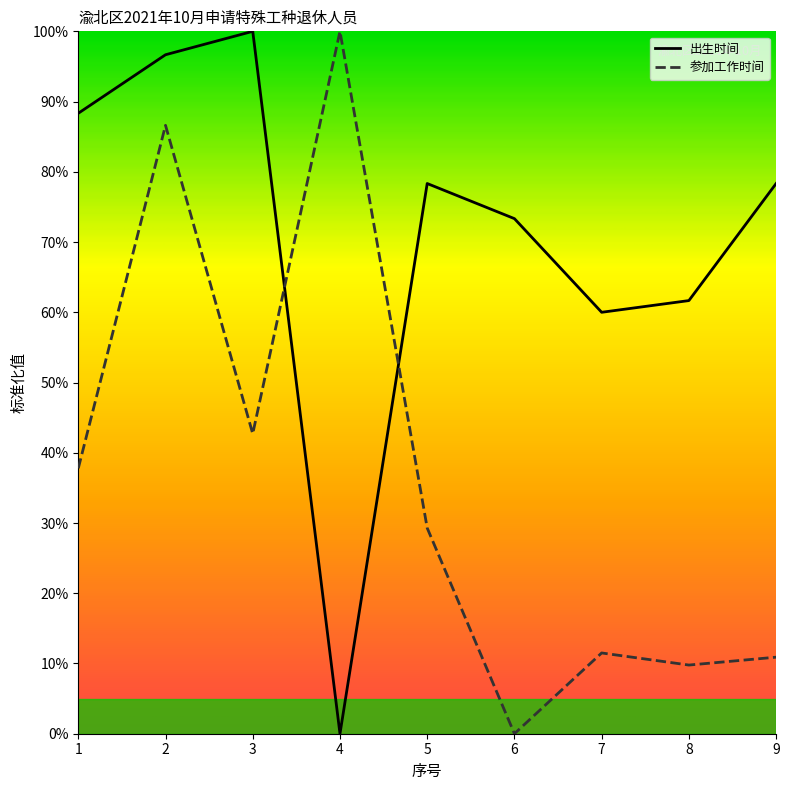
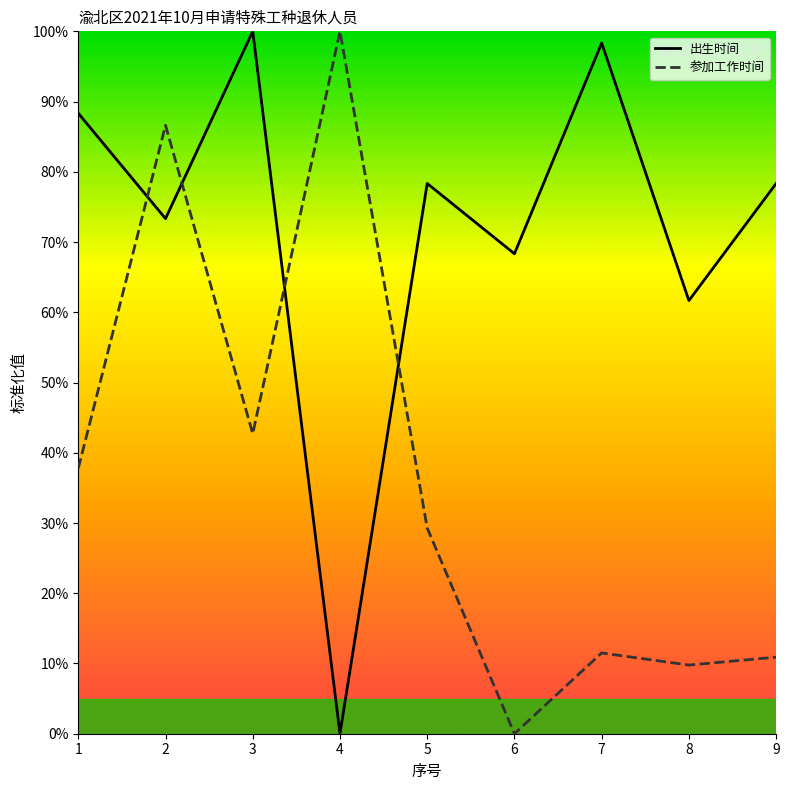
  {
    "出生时间": {
      "1": "88%",
-     "2": "97%",
+     "2": "73%",
      "3": "100%",
      "5": "78%",
-     "6": "73%",
-     "7": "60%",
+     "6": "68%",
+     "7": "98%",
      "8": "62%",
      "9": "78%"
    },
    "参加工作时间": {
      "1": "38%",
      "2": "87%",
      "3": "43%",
      "4": "100%",
      "5": "29%",
      "7": "11%",
      "8": "10%",
      "9": "11%"
    }
  }
